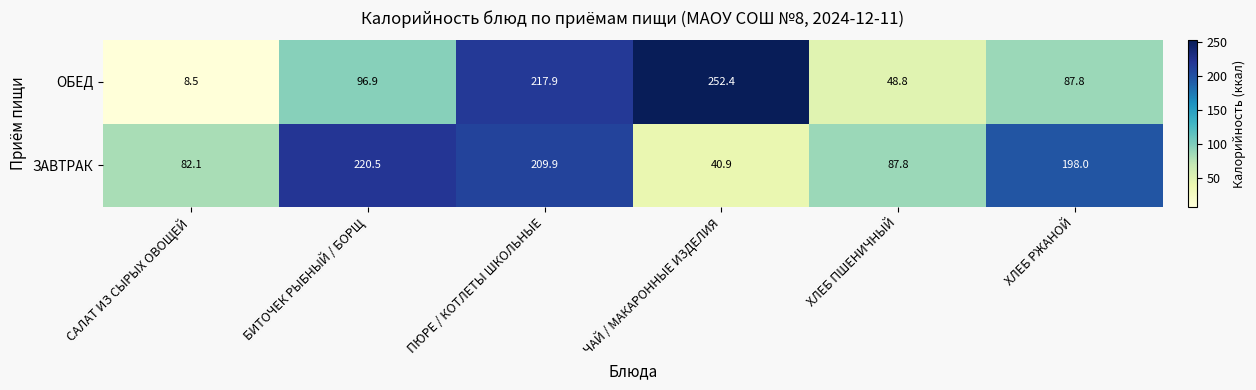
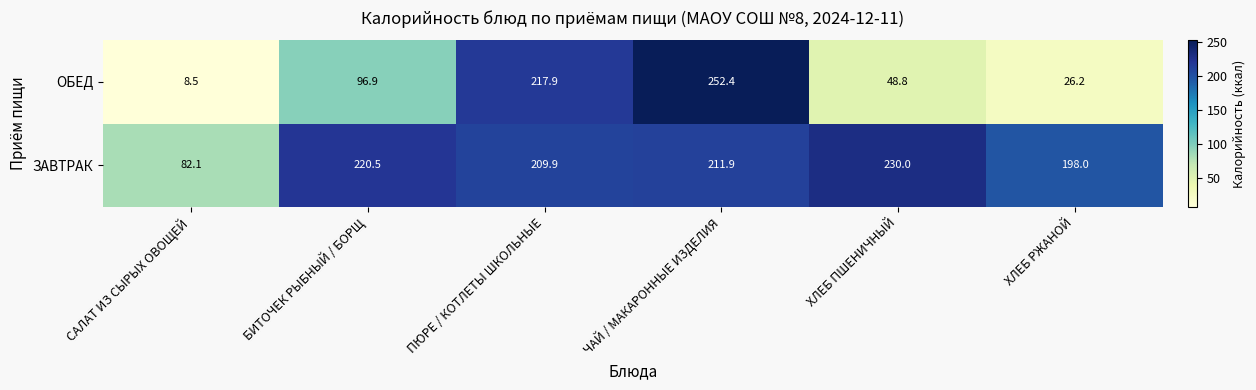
  {
    "ОБЕД": {
      "САЛАТ ИЗ СЫРЫХ ОВОЩЕЙ": 8.5,
      "БИТОЧЕК РЫБНЫЙ / БОРЩ": 96.9,
      "ПЮРЕ / КОТЛЕТЫ ШКОЛЬНЫЕ": 217.9,
      "ЧАЙ / МАКАРОННЫЕ ИЗДЕЛИЯ": 252.4,
      "ХЛЕБ ПШЕНИЧНЫЙ": 48.8,
-     "ХЛЕБ РЖАНОЙ": 87.8
+     "ХЛЕБ РЖАНОЙ": 26.2
    },
    "ЗАВТРАК": {
      "САЛАТ ИЗ СЫРЫХ ОВОЩЕЙ": 82.1,
      "БИТОЧЕК РЫБНЫЙ / БОРЩ": 220.5,
      "ПЮРЕ / КОТЛЕТЫ ШКОЛЬНЫЕ": 209.9,
-     "ЧАЙ / МАКАРОННЫЕ ИЗДЕЛИЯ": 40.9,
-     "ХЛЕБ ПШЕНИЧНЫЙ": 87.8,
+     "ЧАЙ / МАКАРОННЫЕ ИЗДЕЛИЯ": 211.9,
+     "ХЛЕБ ПШЕНИЧНЫЙ": 230.0,
      "ХЛЕБ РЖАНОЙ": 198.0
    }
  }
